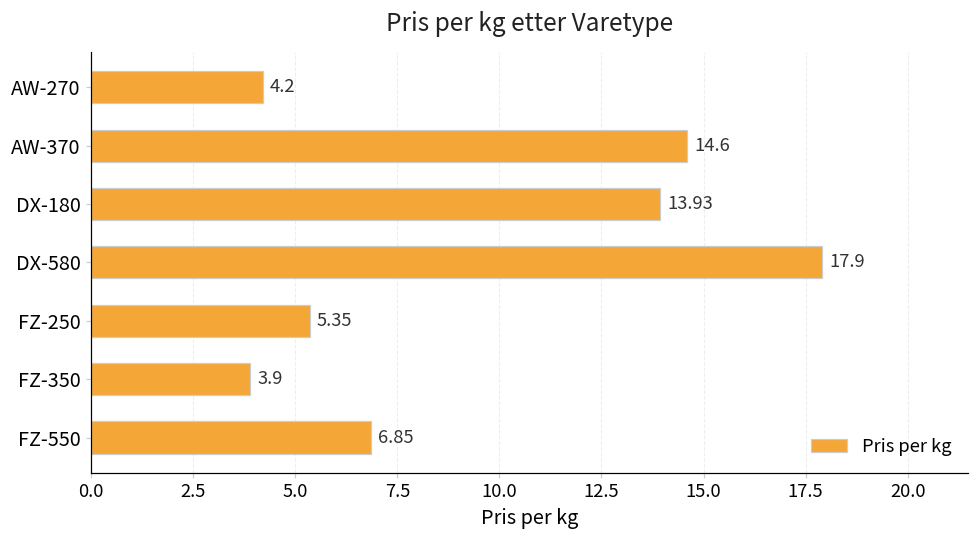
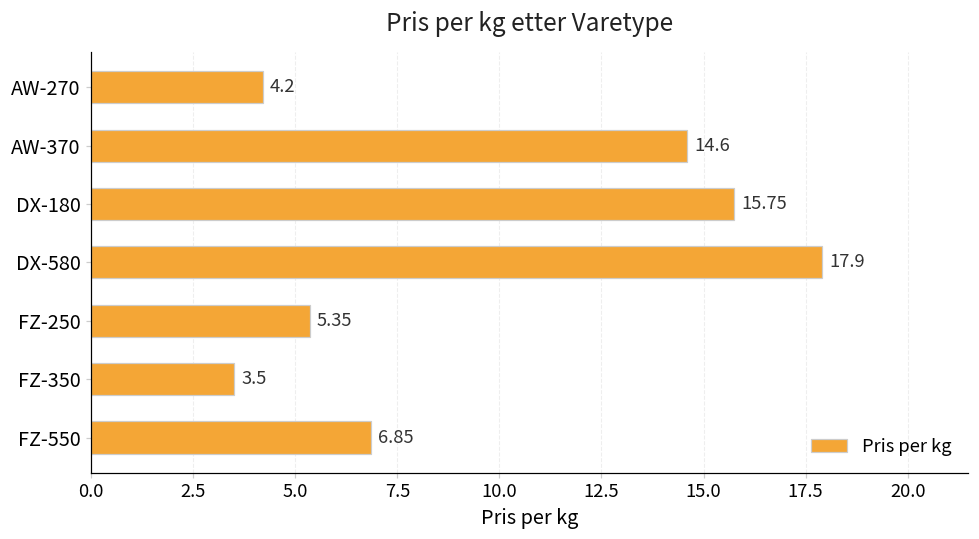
  {
    "AW-270": 4.2,
    "AW-370": 14.6,
-   "DX-180": 13.93,
+   "DX-180": 15.75,
    "DX-580": 17.9,
    "FZ-250": 5.35,
-   "FZ-350": 3.9,
+   "FZ-350": 3.5,
    "FZ-550": 6.85
  }
